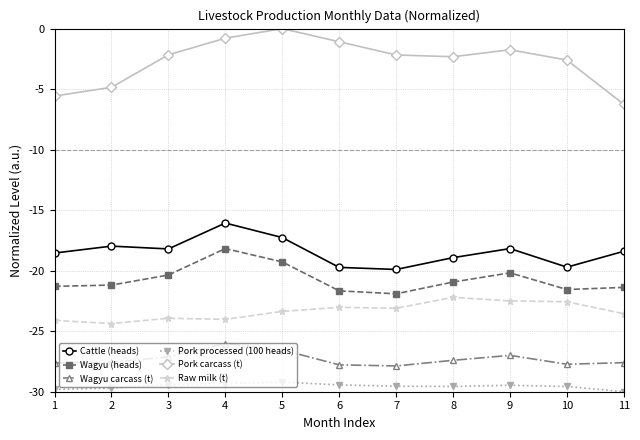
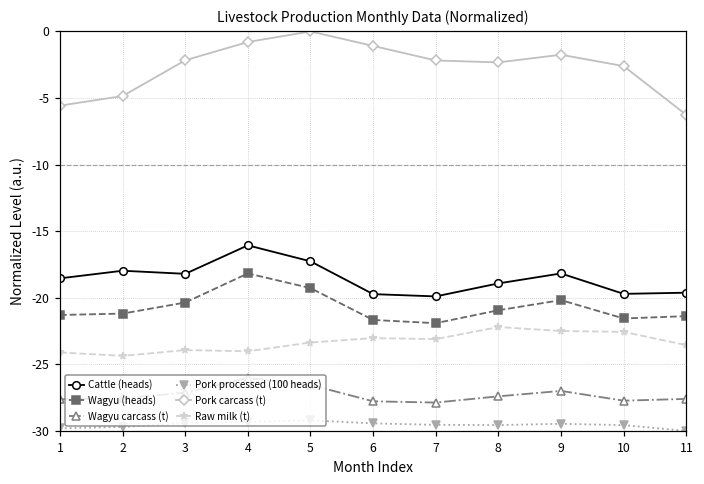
  {
    "Cattle (heads)": {
      "1": -18.5,
      "2": -18.0,
      "3": -18.2,
      "4": -16.1,
      "5": -17.3,
      "6": -19.7,
      "7": -19.9,
      "8": -18.9,
      "9": -18.2,
      "10": -19.7,
-     "11": -18.4
+     "11": -19.6
    }
  }
